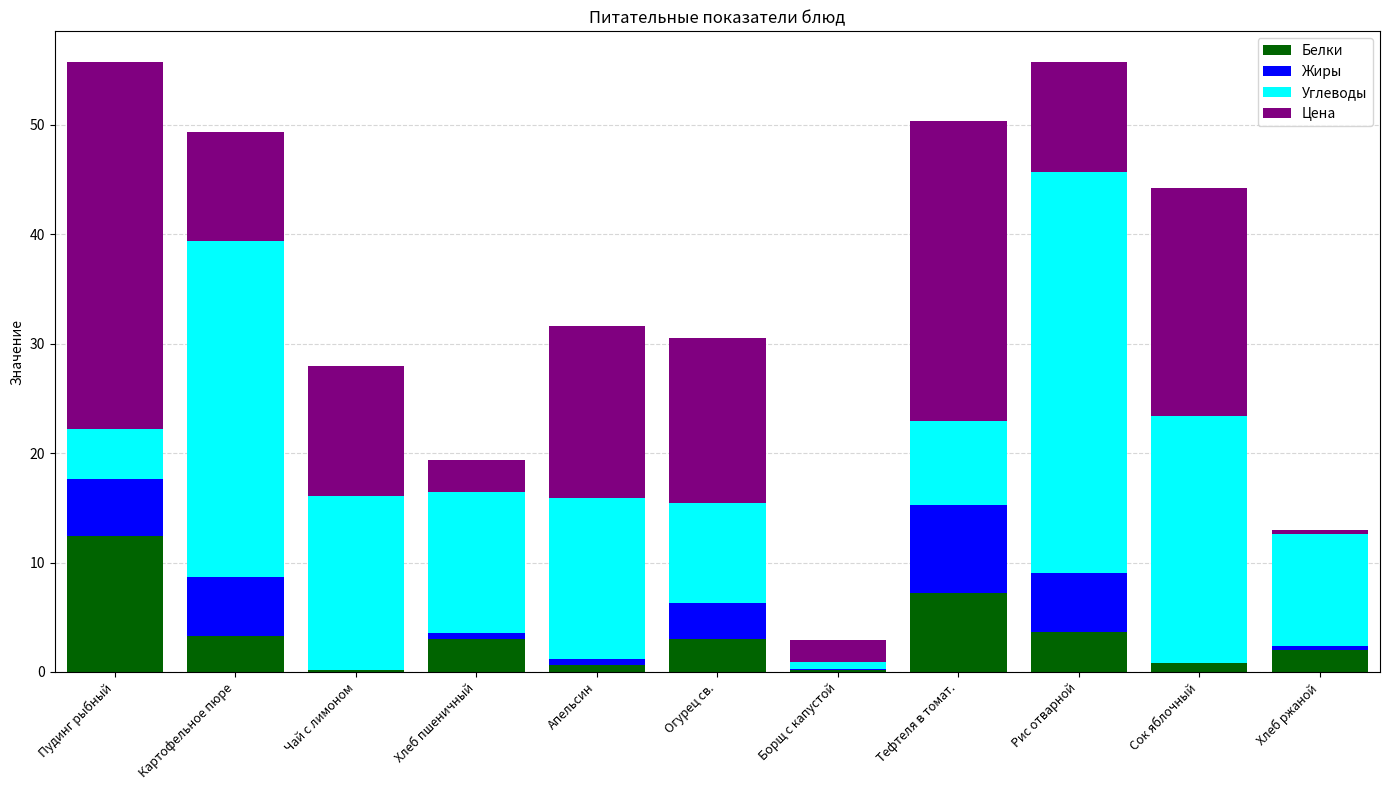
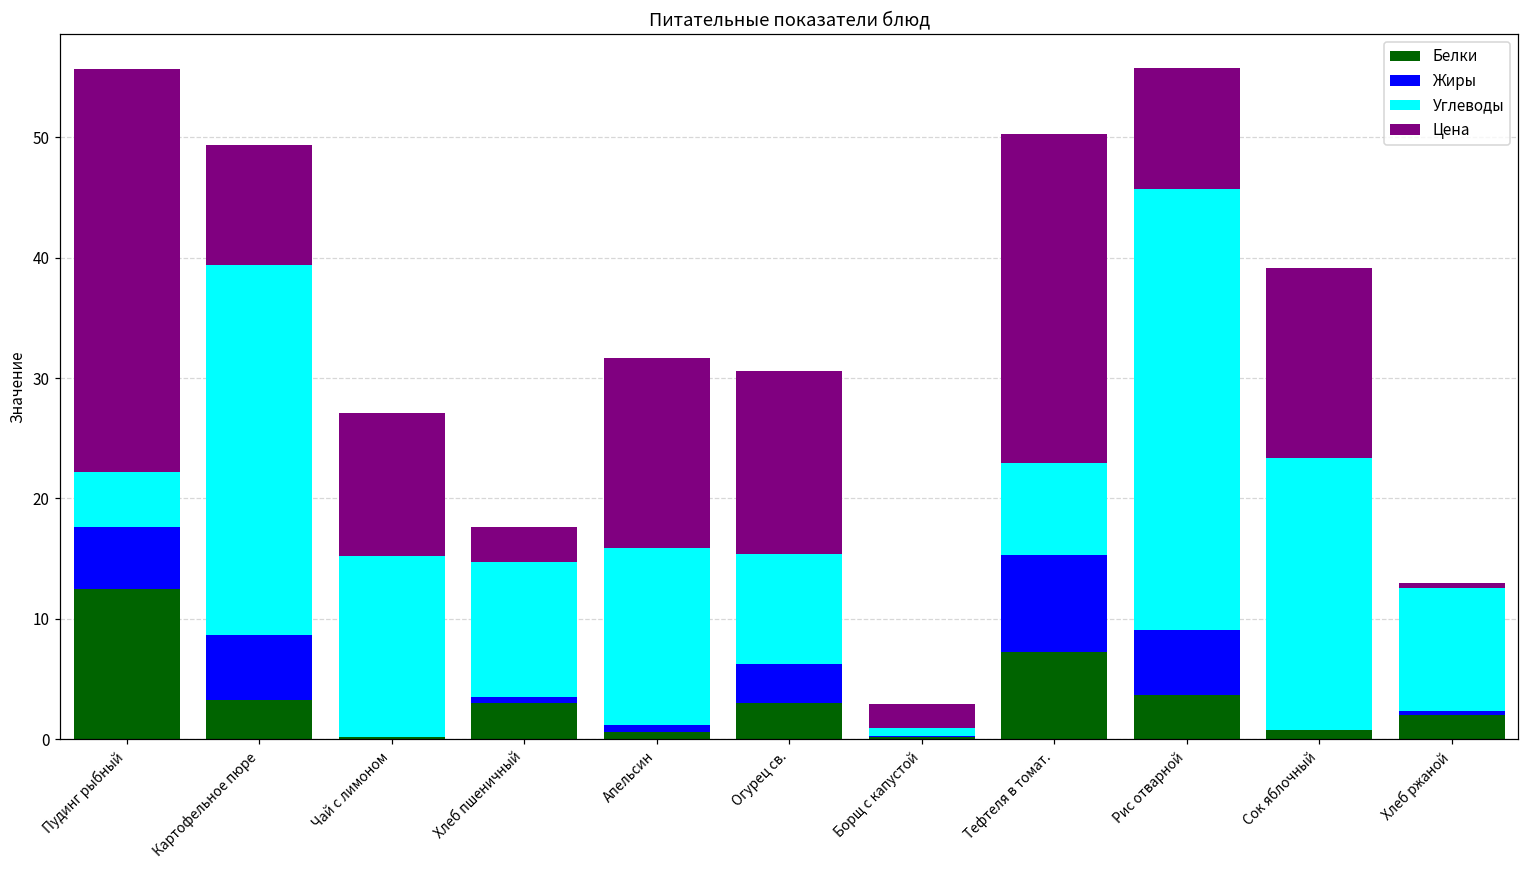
  {
    "Белки": {
      "Пудинг рыбный": 12.5,
      "Картофельное пюре": 3.3,
      "Хлеб пшеничный": 3.0,
      "Апельсин": 0.6,
      "Огурец св.": 3.0,
      "Тефтеля в томат.": 7.2,
      "Рис отварной": 3.7,
      "Сок яблочный": 0.8,
      "Хлеб ржаной": 2.0
    },
    "Жиры": {
      "Пудинг рыбный": 5.2,
      "Картофельное пюре": 5.4,
      "Чай с лимоном": 0.0,
      "Хлеб пшеничный": 0.6,
      "Апельсин": 0.6,
      "Огурец св.": 3.3,
      "Тефтеля в томат.": 8.1,
      "Рис отварной": 5.4,
      "Сок яблочный": 0.0,
      "Хлеб ржаной": 0.4
    },
    "Углеводы": {
      "Пудинг рыбный": 4.6,
      "Картофельное пюре": 30.7,
-     "Чай с лимоном": 15.9,
-     "Хлеб пшеничный": 13.0,
+     "Чай с лимоном": 15.0,
+     "Хлеб пшеничный": 11.2,
      "Апельсин": 14.7,
      "Огурец св.": 9.2,
      "Борщ с капустой": 0.7,
      "Тефтеля в томат.": 7.6,
      "Рис отварной": 36.7,
      "Сок яблочный": 22.6,
      "Хлеб ржаной": 10.2
    },
    "Цена": {
      "Пудинг рыбный": 33.5,
      "Картофельное пюре": 10.0,
      "Чай с лимоном": 11.9,
      "Хлеб пшеничный": 2.9,
      "Апельсин": 15.7,
      "Огурец св.": 15.1,
      "Борщ с капустой": 2.0,
      "Тефтеля в томат.": 27.4,
      "Рис отварной": 10.1,
-     "Сок яблочный": 20.9,
+     "Сок яблочный": 15.8,
      "Хлеб ржаной": 0.4
    }
  }
